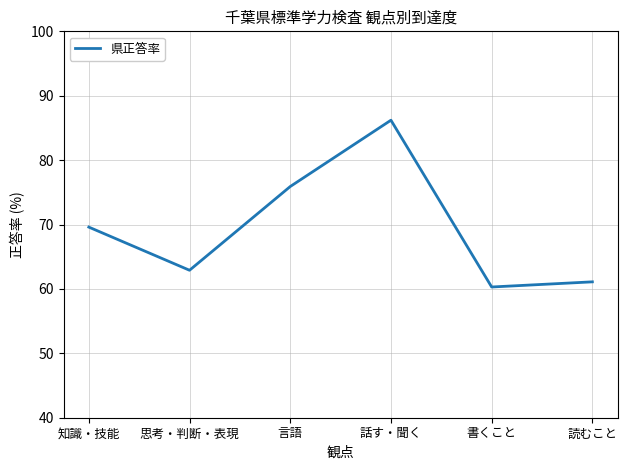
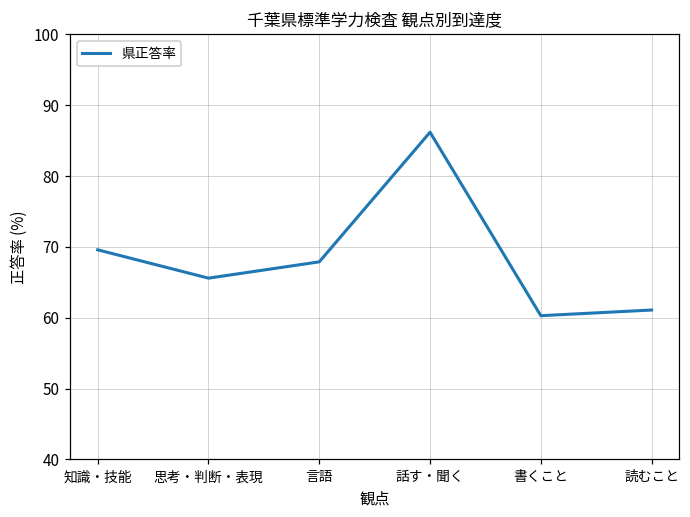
  {
    "知識・技能": 70,
-   "思考・判断・表現": 63,
-   "言語": 76,
+   "思考・判断・表現": 66,
+   "言語": 68,
    "話す・聞く": 86,
    "書くこと": 60,
    "読むこと": 61
  }
